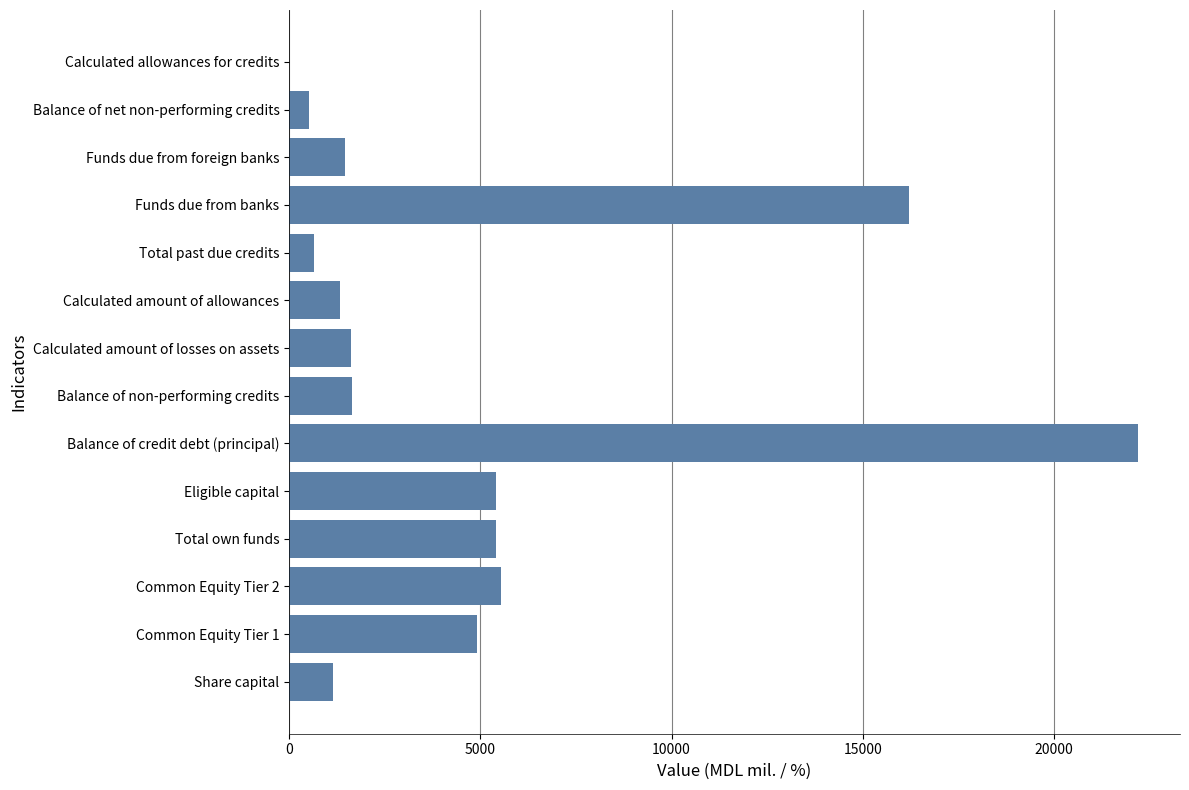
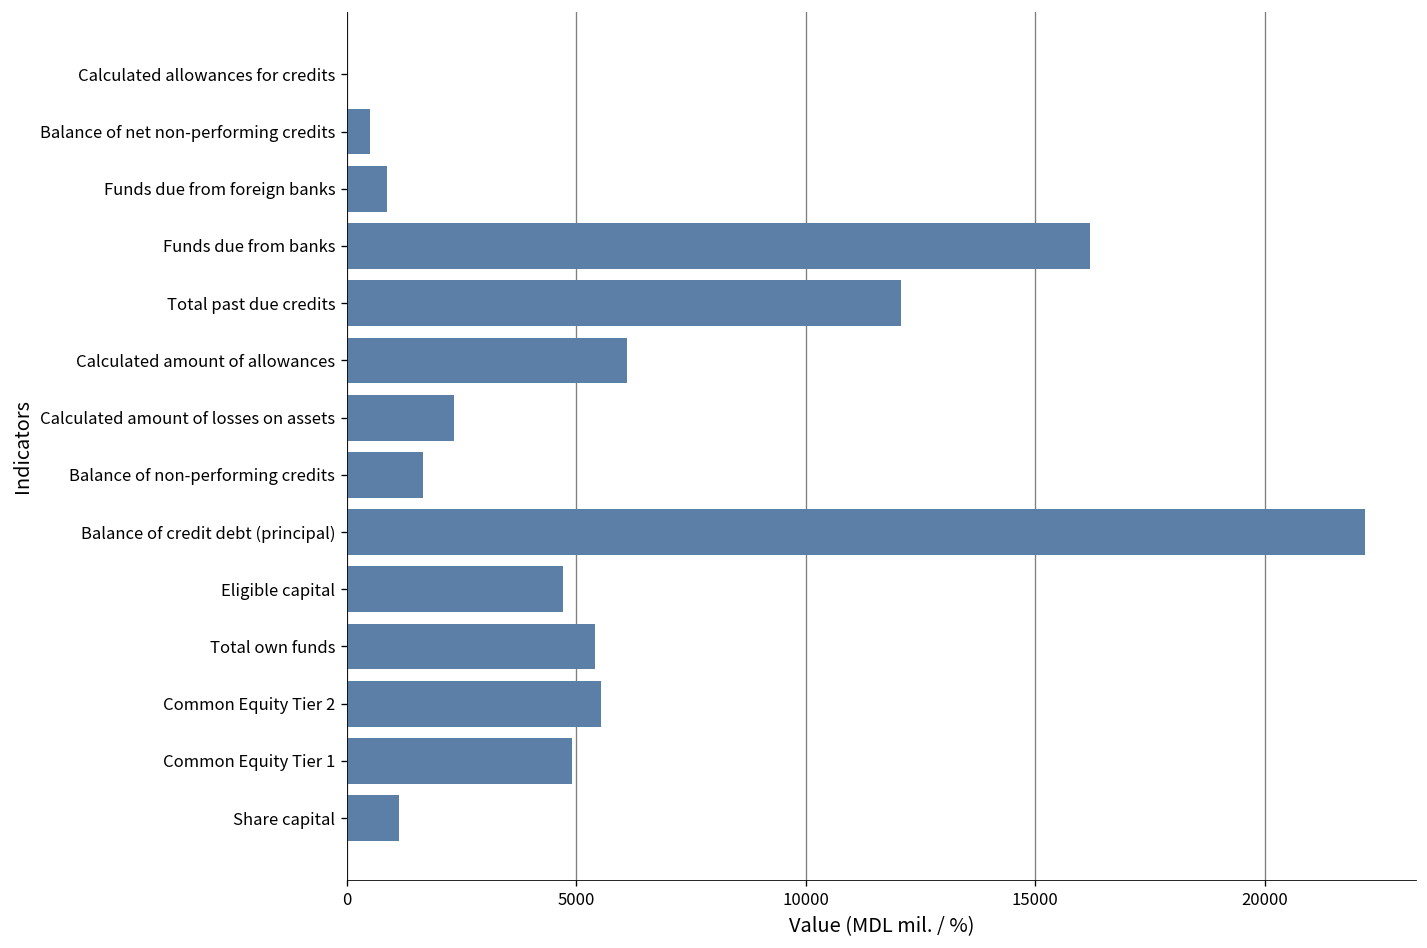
  {
    "Balance of net non-performing credits": 500,
-   "Funds due from foreign banks": 1500,
+   "Funds due from foreign banks": 900,
    "Funds due from banks": 16200,
-   "Total past due credits": 600,
-   "Calculated amount of allowances": 1300,
-   "Calculated amount of losses on assets": 1600,
+   "Total past due credits": 12100,
+   "Calculated amount of allowances": 6100,
+   "Calculated amount of losses on assets": 2300,
    "Balance of non-performing credits": 1600,
    "Balance of credit debt (principal)": 22200,
-   "Eligible capital": 5400,
+   "Eligible capital": 4700,
    "Total own funds": 5400,
    "Common Equity Tier 2": 5500,
    "Common Equity Tier 1": 4900,
    "Share capital": 1100
  }
